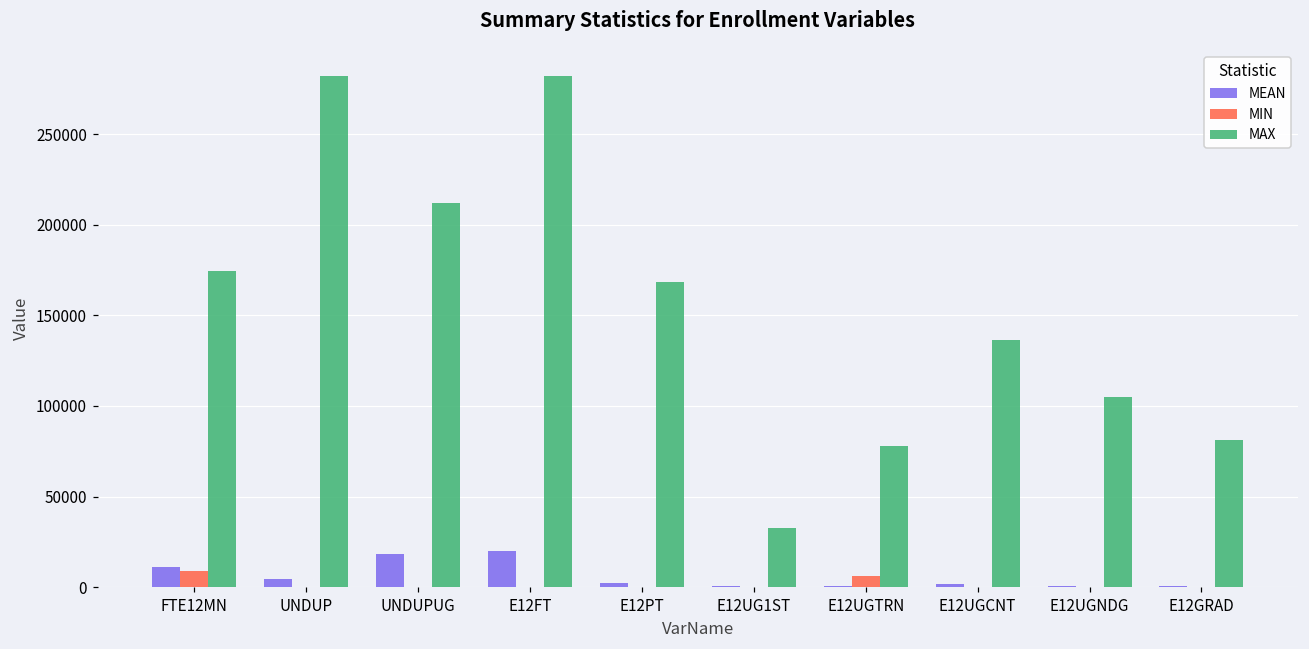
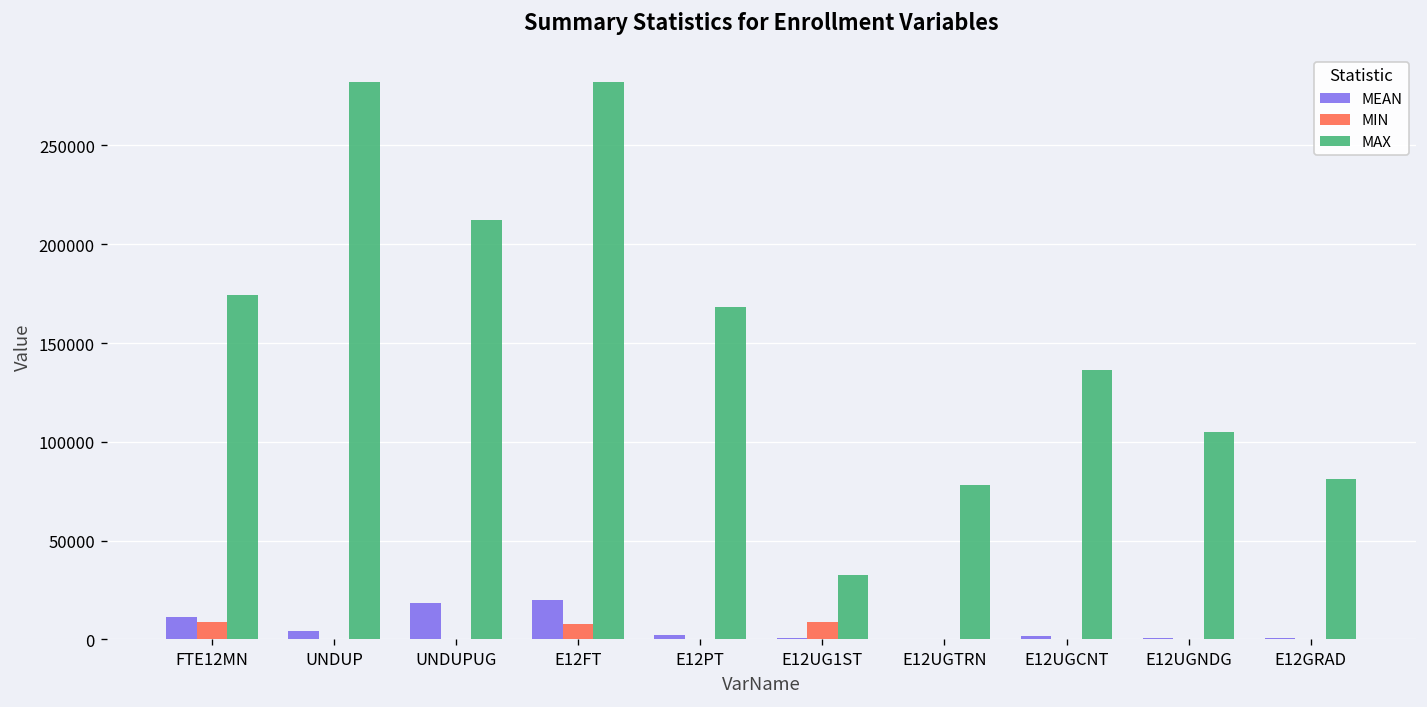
  {
    "MEAN": {
      "FTE12MN": 11000,
      "UNDUP": 4000,
      "UNDUPUG": 18000,
      "E12FT": 20000,
      "E12PT": 2000,
      "E12UGCNT": 2000
    },
    "MIN": {
      "FTE12MN": 9000,
      "UNDUPUG": 0,
-     "E12FT": 0,
+     "E12FT": 8000,
      "E12PT": 0,
-     "E12UG1ST": 0,
-     "E12UGTRN": 6000,
+     "E12UG1ST": 9000,
+     "E12UGTRN": 0,
      "E12UGCNT": 0,
      "E12UGNDG": 0,
      "E12GRAD": 0
    },
    "MAX": {
      "FTE12MN": 174000,
      "UNDUP": 282000,
      "UNDUPUG": 212000,
      "E12FT": 282000,
      "E12PT": 168000,
      "E12UG1ST": 33000,
      "E12UGTRN": 78000,
      "E12UGCNT": 137000,
      "E12UGNDG": 105000,
      "E12GRAD": 81000
    }
  }
